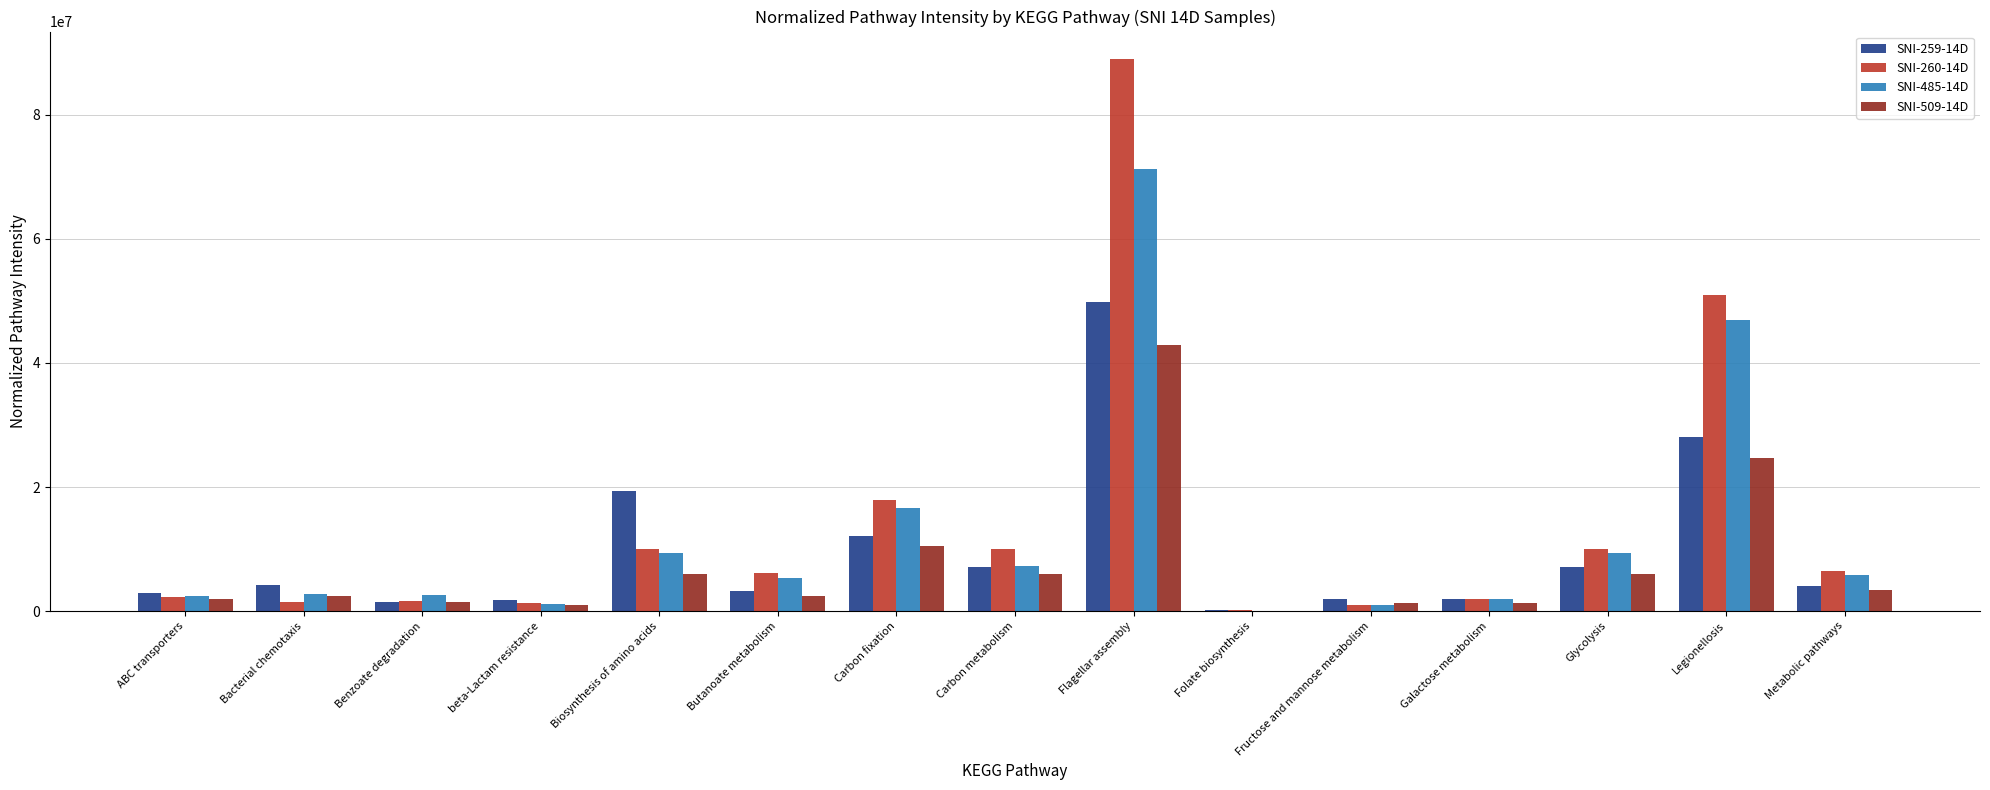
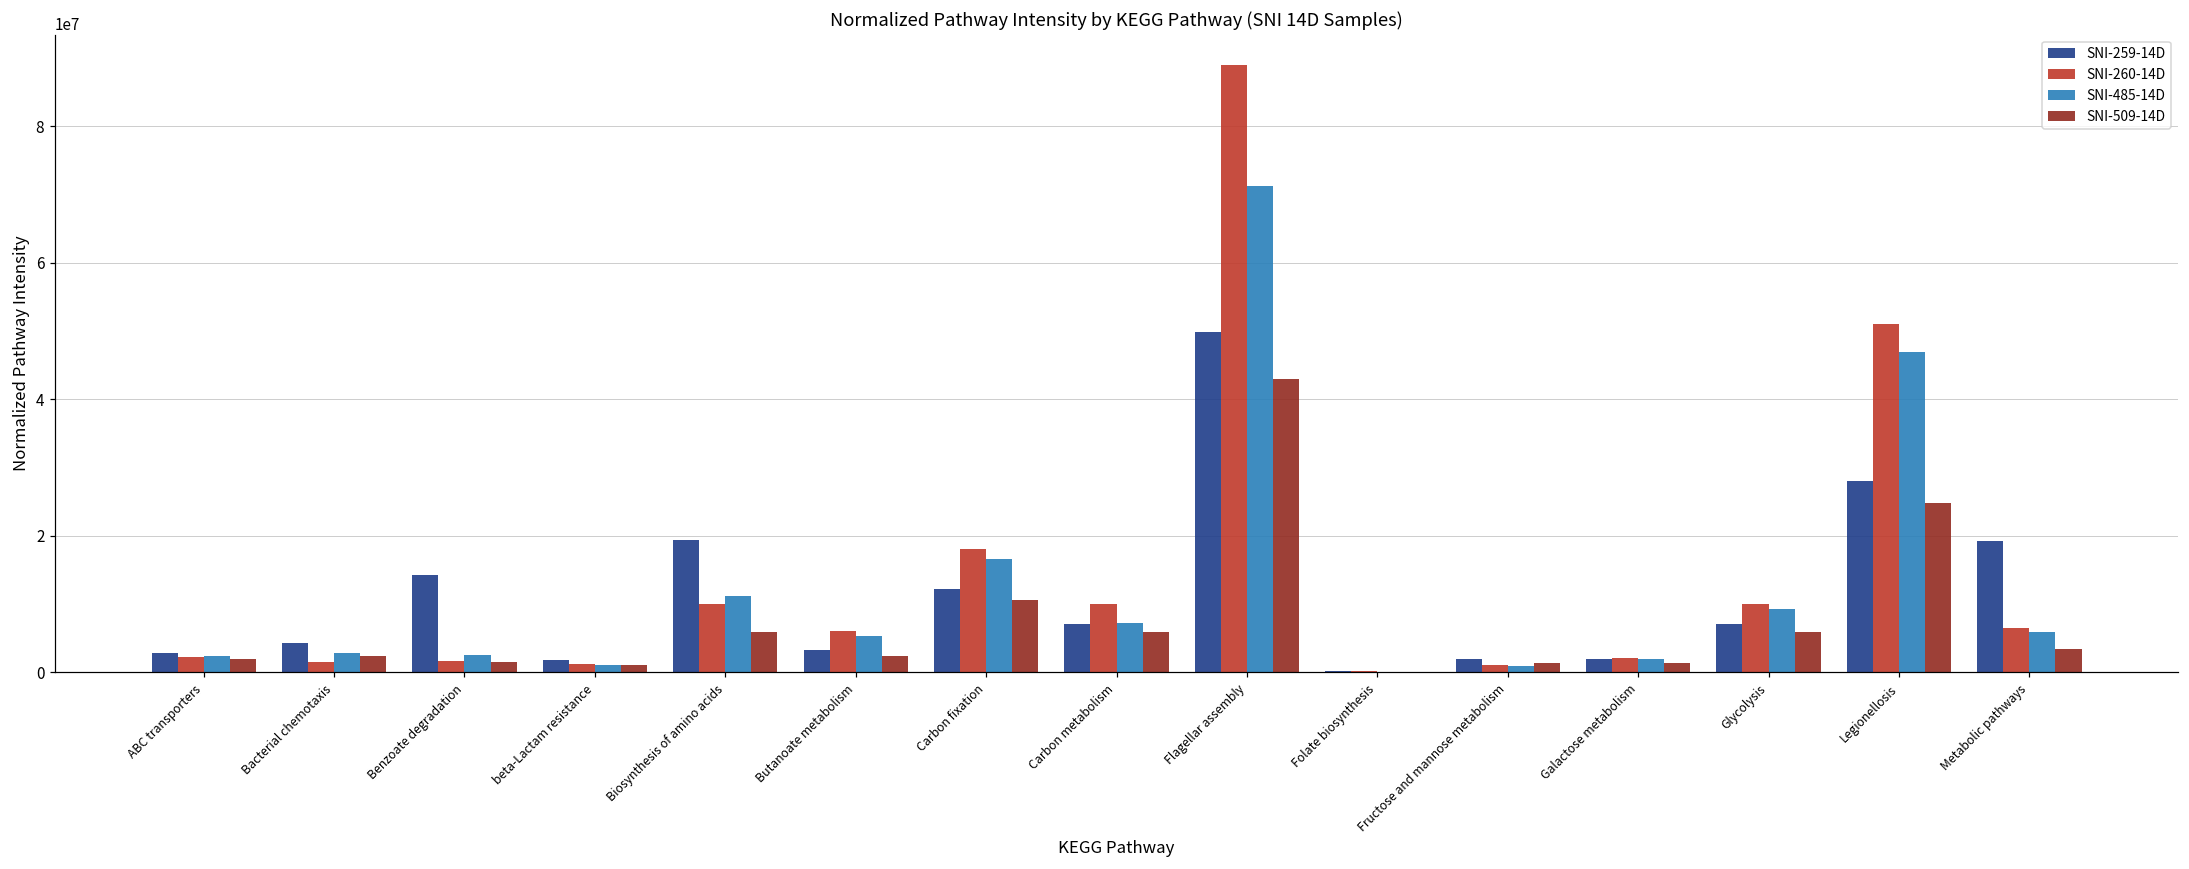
  {
    "SNI-259-14D": {
      "ABC transporters": 3000000,
      "Bacterial chemotaxis": 4000000,
-     "Benzoate degradation": 1000000,
+     "Benzoate degradation": 14000000,
      "beta-Lactam resistance": 2000000,
      "Biosynthesis of amino acids": 19000000,
      "Butanoate metabolism": 3000000,
      "Carbon fixation": 12000000,
      "Carbon metabolism": 7000000,
      "Flagellar assembly": 50000000,
      "Fructose and mannose metabolism": 2000000,
      "Galactose metabolism": 2000000,
      "Glycolysis": 7000000,
      "Legionellosis": 28000000,
-     "Metabolic pathways": 4000000
+     "Metabolic pathways": 19000000
    },
    "SNI-485-14D": {
      "ABC transporters": 2000000,
      "Bacterial chemotaxis": 3000000,
      "Benzoate degradation": 3000000,
      "beta-Lactam resistance": 1000000,
-     "Biosynthesis of amino acids": 9000000,
+     "Biosynthesis of amino acids": 11000000,
      "Butanoate metabolism": 5000000,
      "Carbon fixation": 17000000,
      "Carbon metabolism": 7000000,
      "Flagellar assembly": 71000000,
      "Fructose and mannose metabolism": 1000000,
      "Galactose metabolism": 2000000,
      "Glycolysis": 9000000,
      "Legionellosis": 47000000,
      "Metabolic pathways": 6000000
    }
  }
